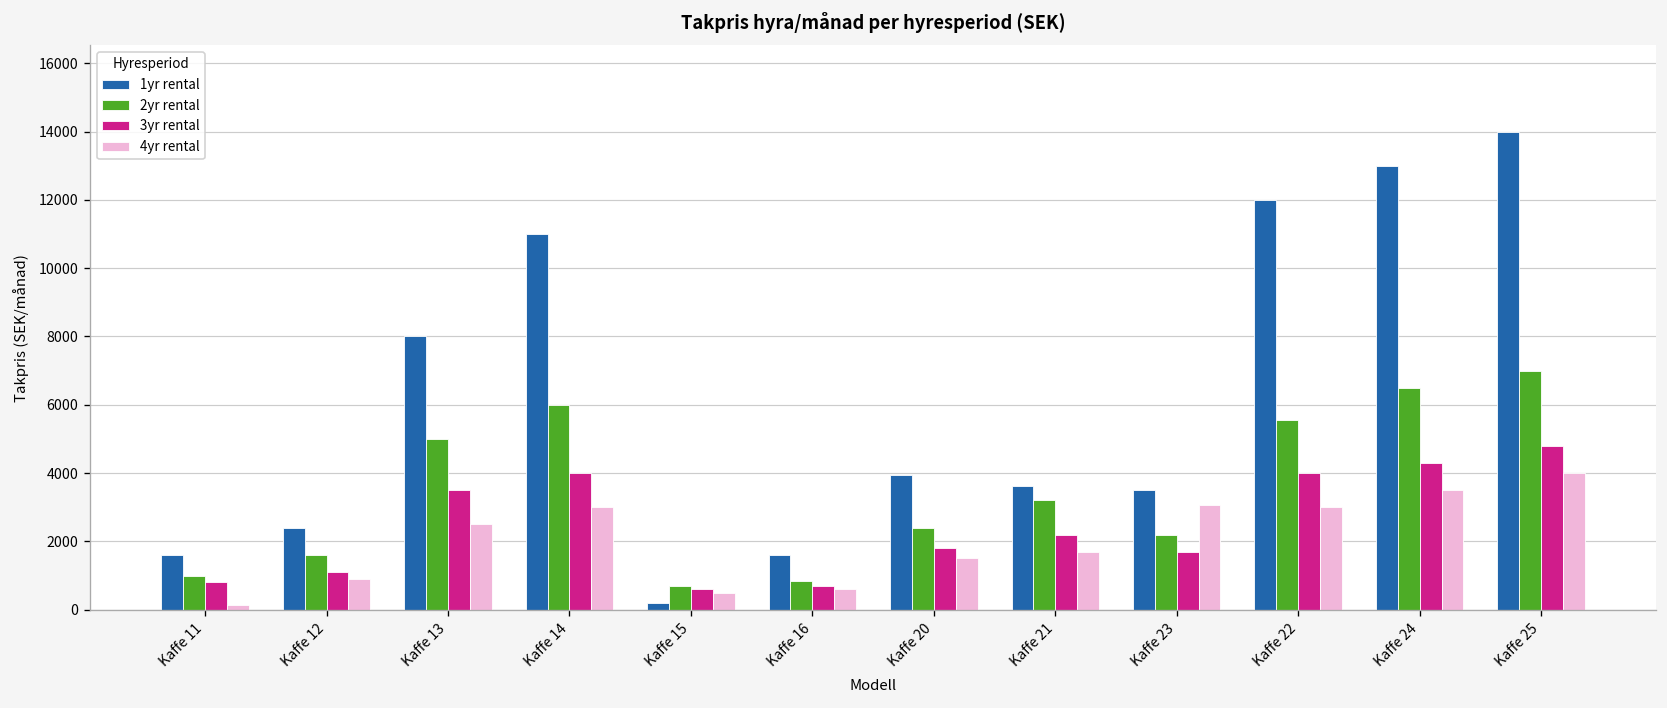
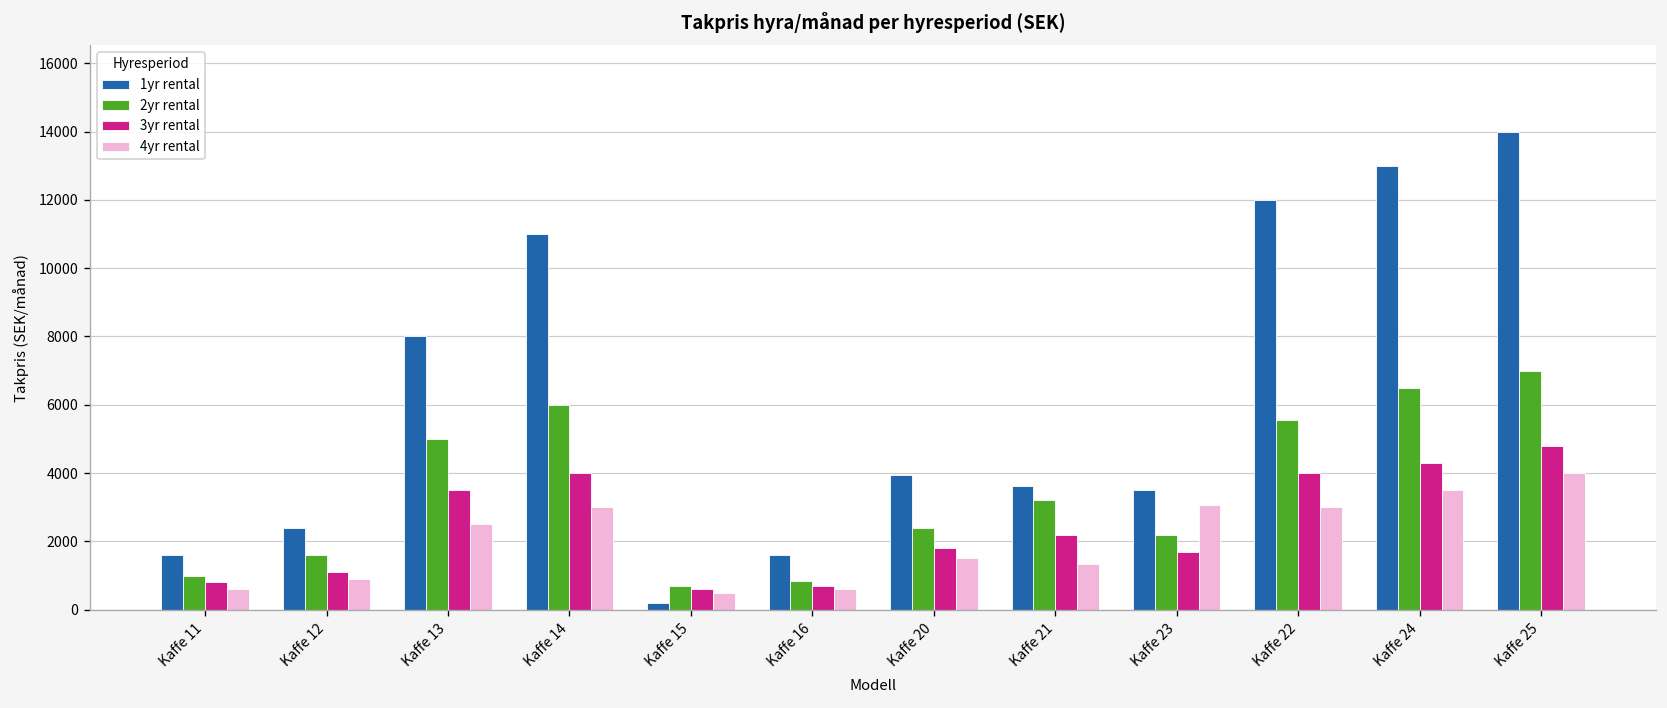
  {
    "1yr rental": {
      "Kaffe 11": 1600,
      "Kaffe 12": 2400,
      "Kaffe 13": 8000,
      "Kaffe 14": 11000,
      "Kaffe 15": 200,
      "Kaffe 16": 1600,
      "Kaffe 20": 4000,
      "Kaffe 21": 3600,
      "Kaffe 23": 3500,
      "Kaffe 22": 12000,
      "Kaffe 24": 13000,
      "Kaffe 25": 14000
    },
    "2yr rental": {
      "Kaffe 11": 1000,
      "Kaffe 12": 1600,
      "Kaffe 13": 5000,
      "Kaffe 14": 6000,
      "Kaffe 15": 700,
      "Kaffe 16": 900,
      "Kaffe 20": 2400,
      "Kaffe 21": 3200,
      "Kaffe 23": 2200,
      "Kaffe 22": 5600,
      "Kaffe 24": 6500,
      "Kaffe 25": 7000
    },
    "3yr rental": {
      "Kaffe 11": 800,
      "Kaffe 12": 1100,
      "Kaffe 13": 3500,
      "Kaffe 14": 4000,
      "Kaffe 15": 600,
      "Kaffe 16": 700,
      "Kaffe 20": 1800,
      "Kaffe 21": 2200,
      "Kaffe 23": 1700,
      "Kaffe 22": 4000,
      "Kaffe 24": 4300,
      "Kaffe 25": 4800
    },
    "4yr rental": {
-     "Kaffe 11": 200,
+     "Kaffe 11": 600,
      "Kaffe 12": 900,
      "Kaffe 13": 2500,
      "Kaffe 14": 3000,
      "Kaffe 15": 500,
      "Kaffe 16": 600,
      "Kaffe 20": 1500,
-     "Kaffe 21": 1700,
+     "Kaffe 21": 1300,
      "Kaffe 23": 3100,
      "Kaffe 22": 3000,
      "Kaffe 24": 3500,
      "Kaffe 25": 4000
    }
  }
